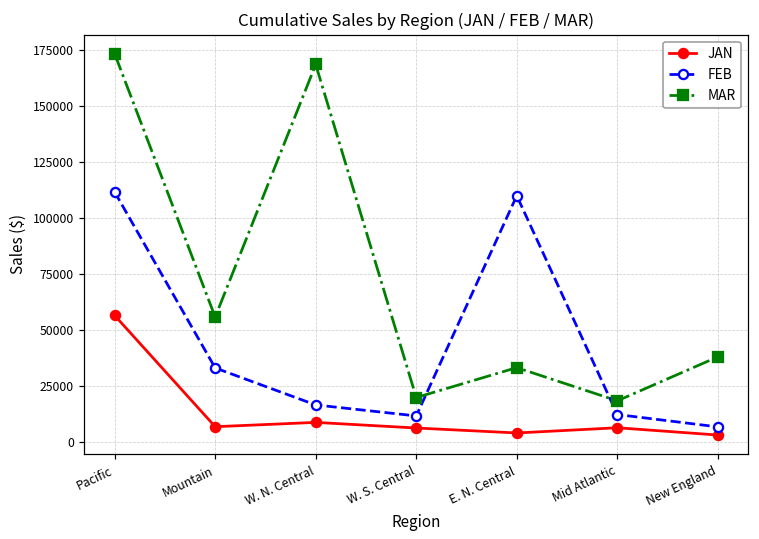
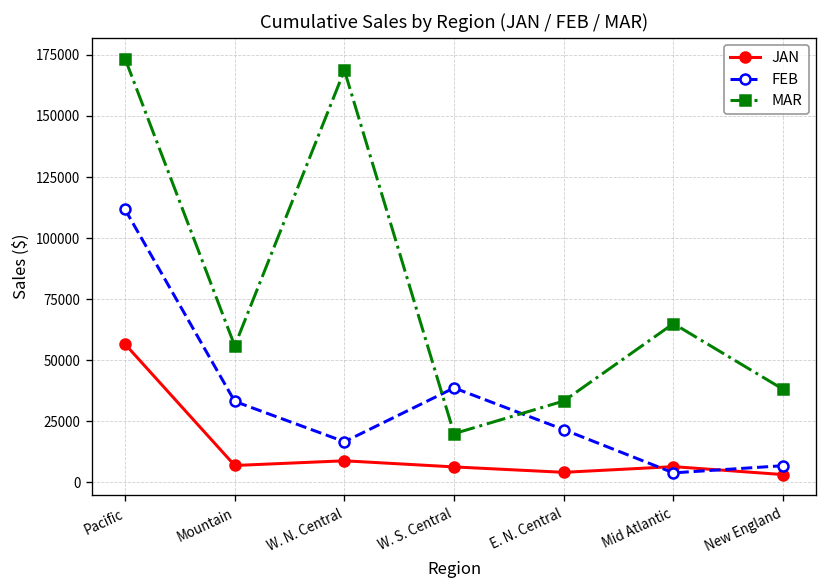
  {
    "JAN": {
      "Pacific": 57000,
      "Mountain": 7000,
      "W. N. Central": 9000,
      "W. S. Central": 6000,
      "E. N. Central": 4000,
      "Mid Atlantic": 6000,
      "New England": 3000
    },
    "FEB": {
      "Pacific": 112000,
      "Mountain": 33000,
      "W. N. Central": 17000,
-     "W. S. Central": 12000,
-     "E. N. Central": 110000,
-     "Mid Atlantic": 12000,
+     "W. S. Central": 39000,
+     "E. N. Central": 22000,
+     "Mid Atlantic": 4000,
      "New England": 7000
    },
    "MAR": {
      "Pacific": 173000,
      "Mountain": 56000,
      "W. N. Central": 169000,
      "W. S. Central": 20000,
      "E. N. Central": 33000,
-     "Mid Atlantic": 18000,
+     "Mid Atlantic": 65000,
      "New England": 38000
    }
  }
